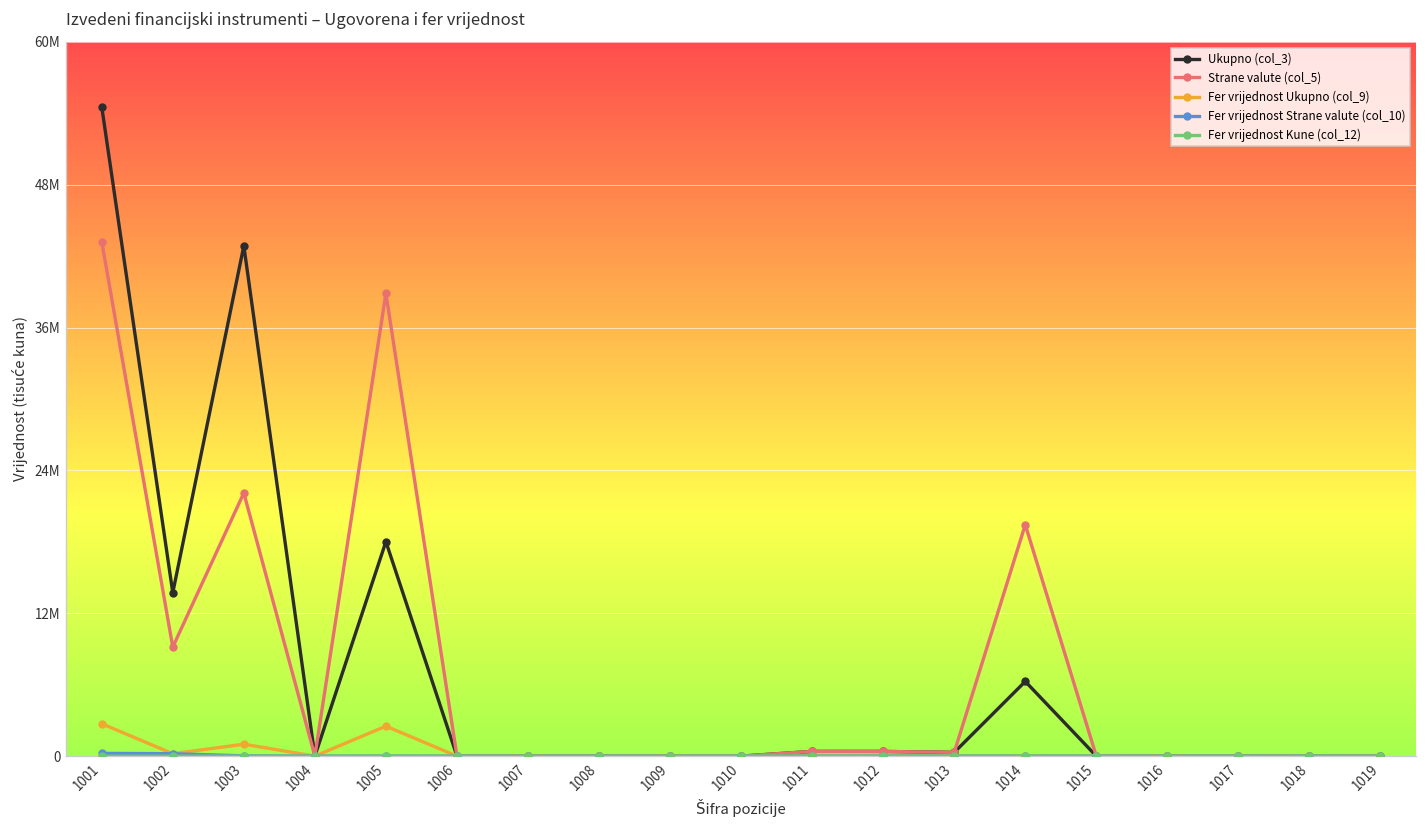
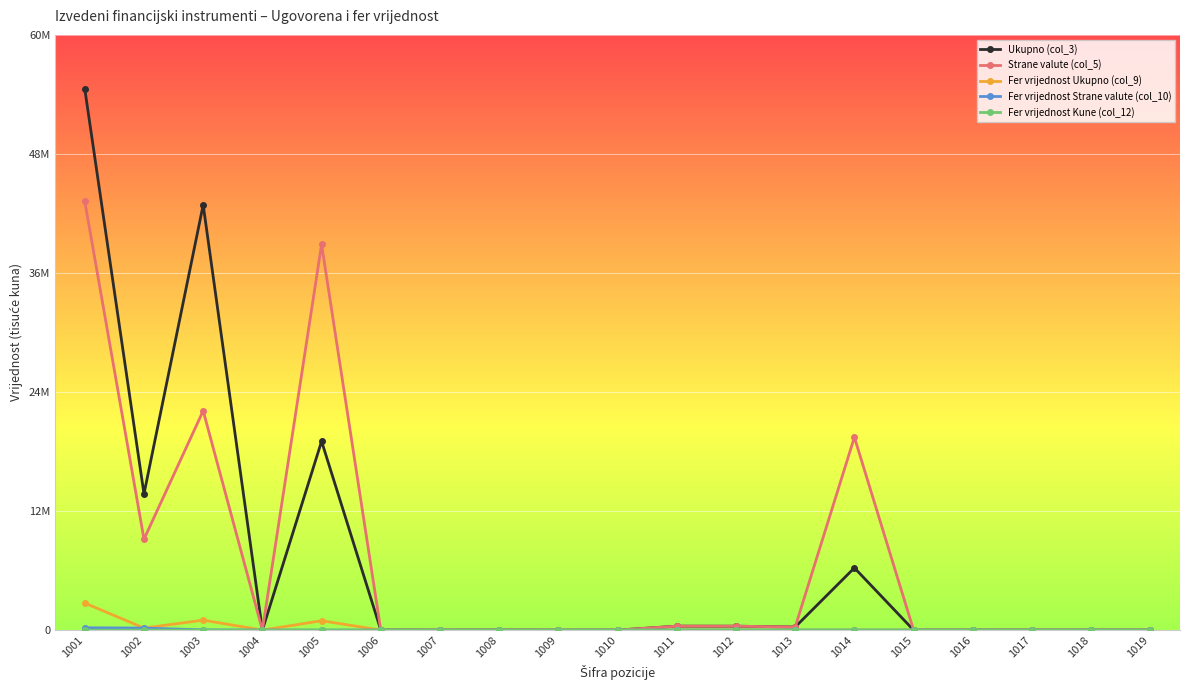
  {
    "Ukupno (col_3)": {
      "1001": 55000000,
      "1002": 14000000,
      "1003": 43000000,
-     "1005": 18000000,
+     "1005": 19000000,
      "1014": 6000000
    },
    "Strane valute (col_5)": {
      "1001": 44000000,
      "1002": 9000000,
      "1003": 22000000,
      "1005": 39000000,
      "1014": 20000000
    },
    "Fer vrijednost Ukupno (col_9)": {
      "1001": 3000000,
      "1003": 1000000,
-     "1005": 3000000
+     "1005": 1000000
    }
  }
